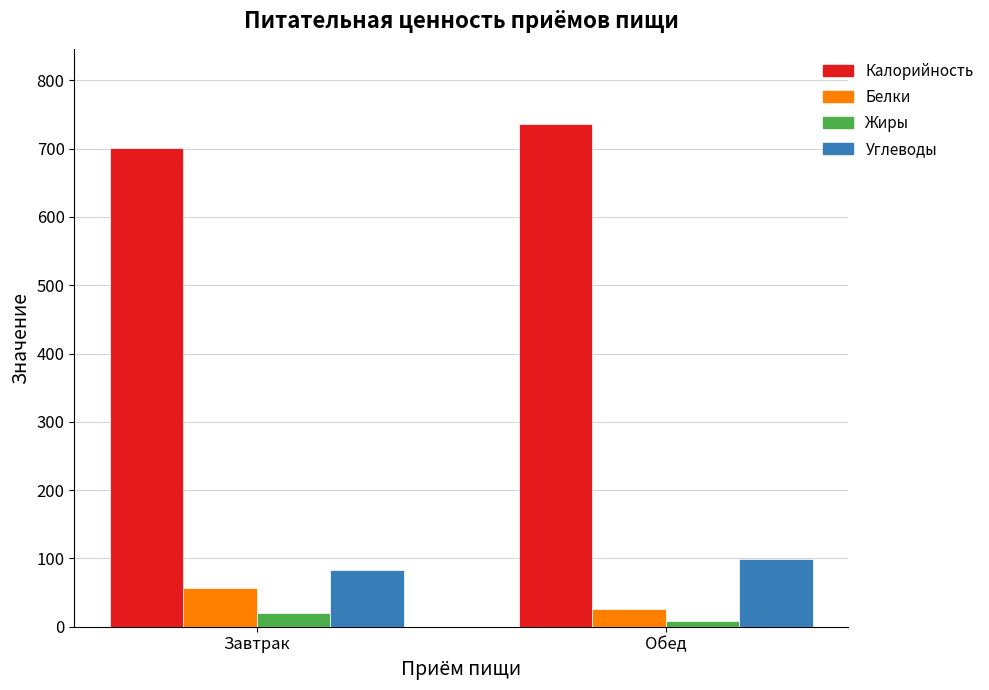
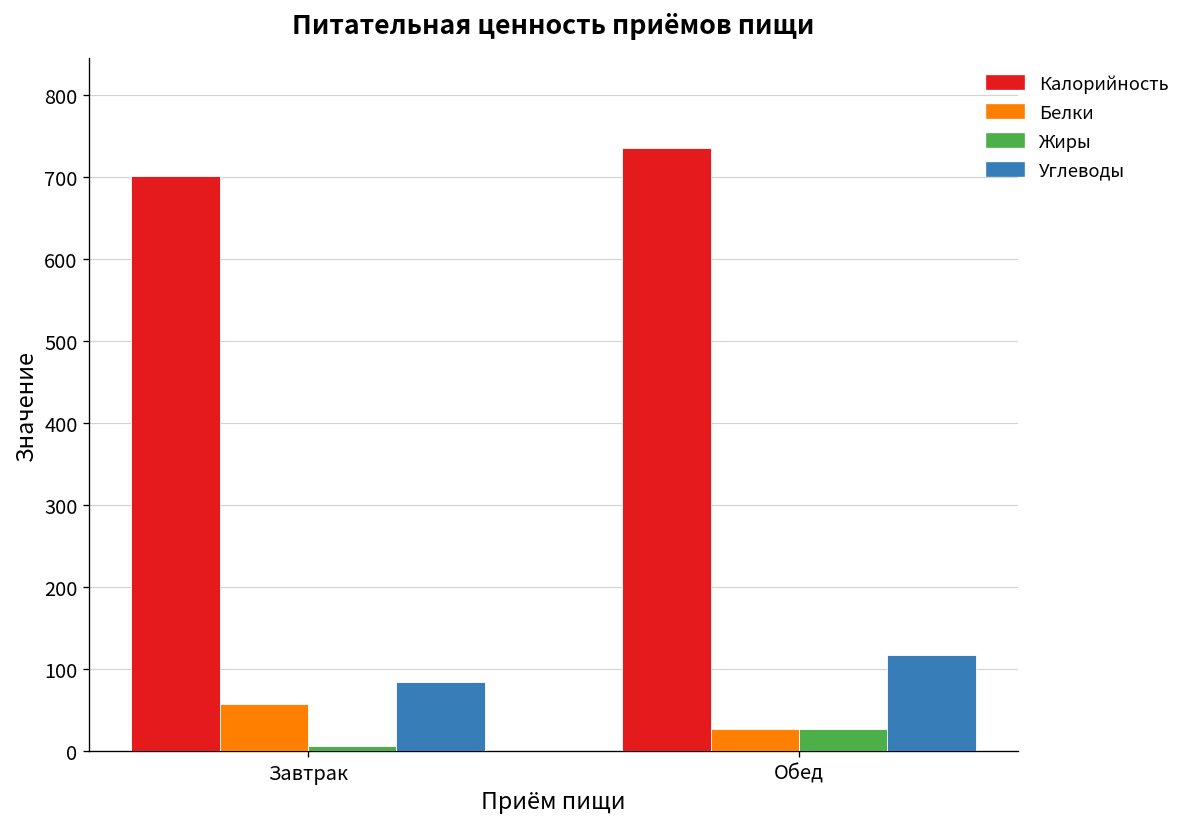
  {
    "Калорийность": {
      "Завтрак": 700,
      "Обед": 740
    },
    "Белки": {
      "Завтрак": 60,
      "Обед": 30
    },
    "Жиры": {
-     "Завтрак": 20,
-     "Обед": 10
+     "Завтрак": 10,
+     "Обед": 30
    },
    "Углеводы": {
      "Завтрак": 80,
-     "Обед": 100
+     "Обед": 120
    }
  }
